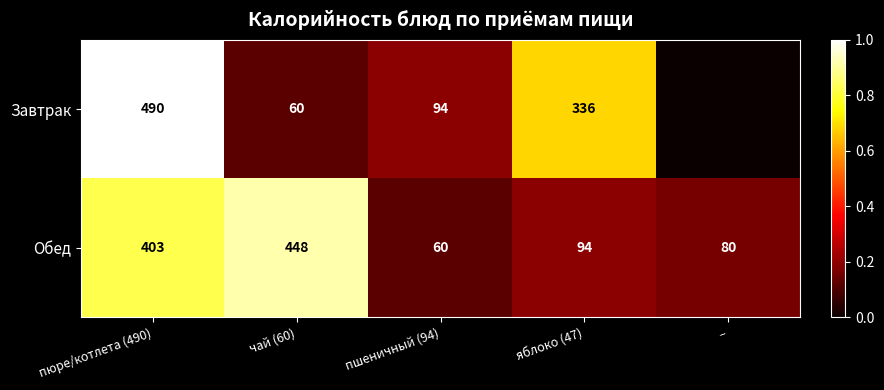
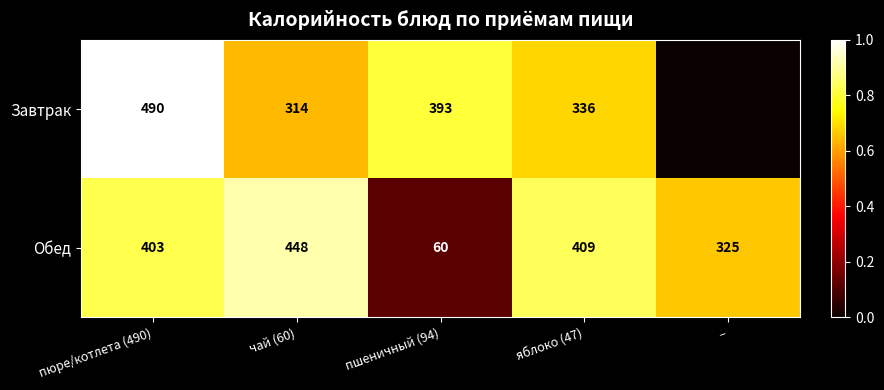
  {
    "Завтрак": {
      "пюре/котлета (490)": 490,
-     "чай (60)": 60,
-     "пшеничный (94)": 94,
+     "чай (60)": 314,
+     "пшеничный (94)": 393,
      "яблоко (47)": 336
    },
    "Обед": {
      "пюре/котлета (490)": 403,
      "чай (60)": 448,
      "пшеничный (94)": 60,
-     "яблоко (47)": 94,
-     "–": 80
+     "яблоко (47)": 409,
+     "–": 325
    }
  }
